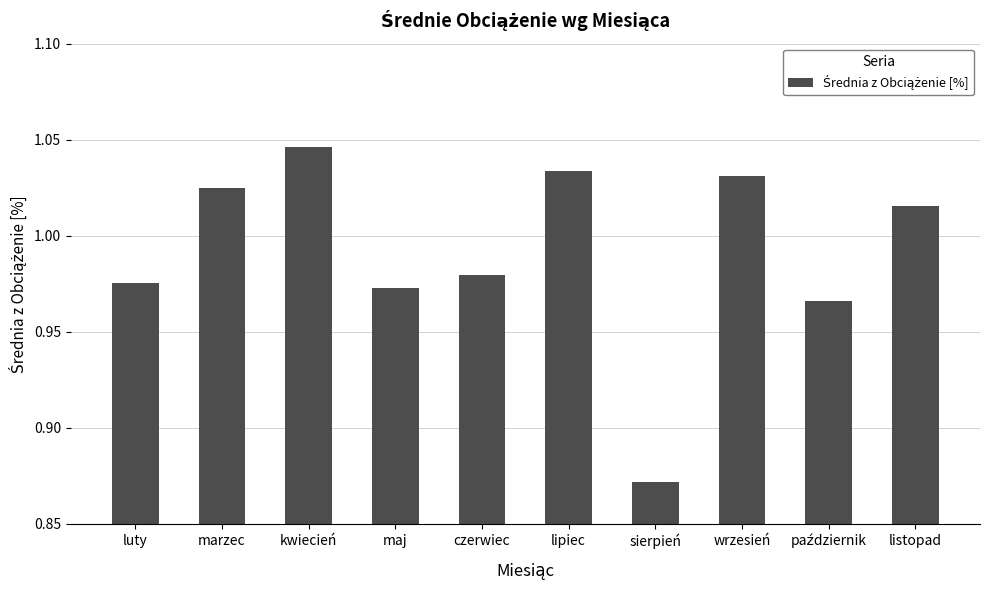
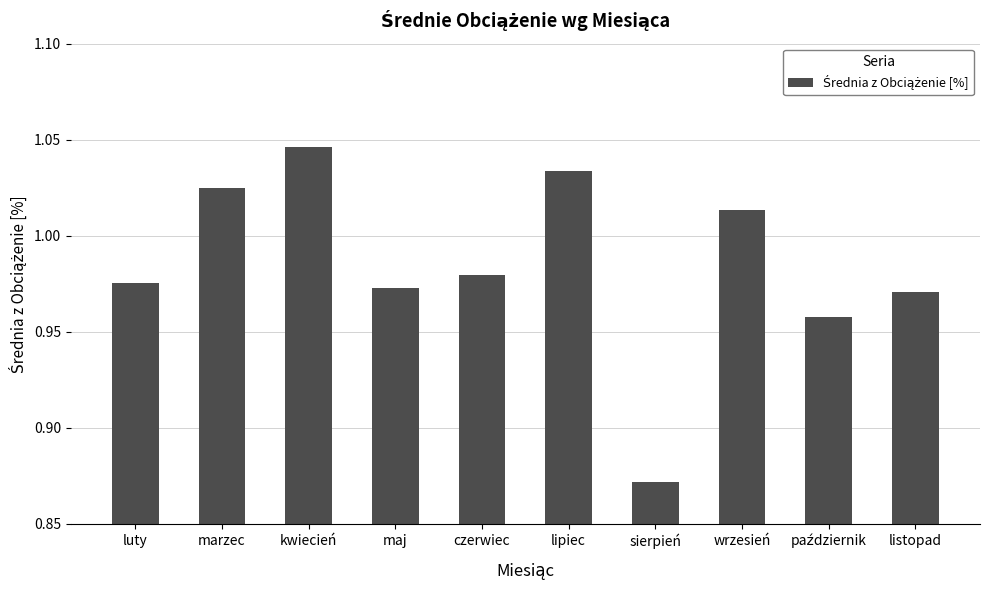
  {
    "luty": 0.975,
    "marzec": 1.025,
    "kwiecień": 1.046,
    "maj": 0.973,
    "czerwiec": 0.980,
    "lipiec": 1.034,
    "sierpień": 0.872,
-   "wrzesień": 1.031,
-   "październik": 0.966,
-   "listopad": 1.015
+   "wrzesień": 1.013,
+   "październik": 0.958,
+   "listopad": 0.971
  }
